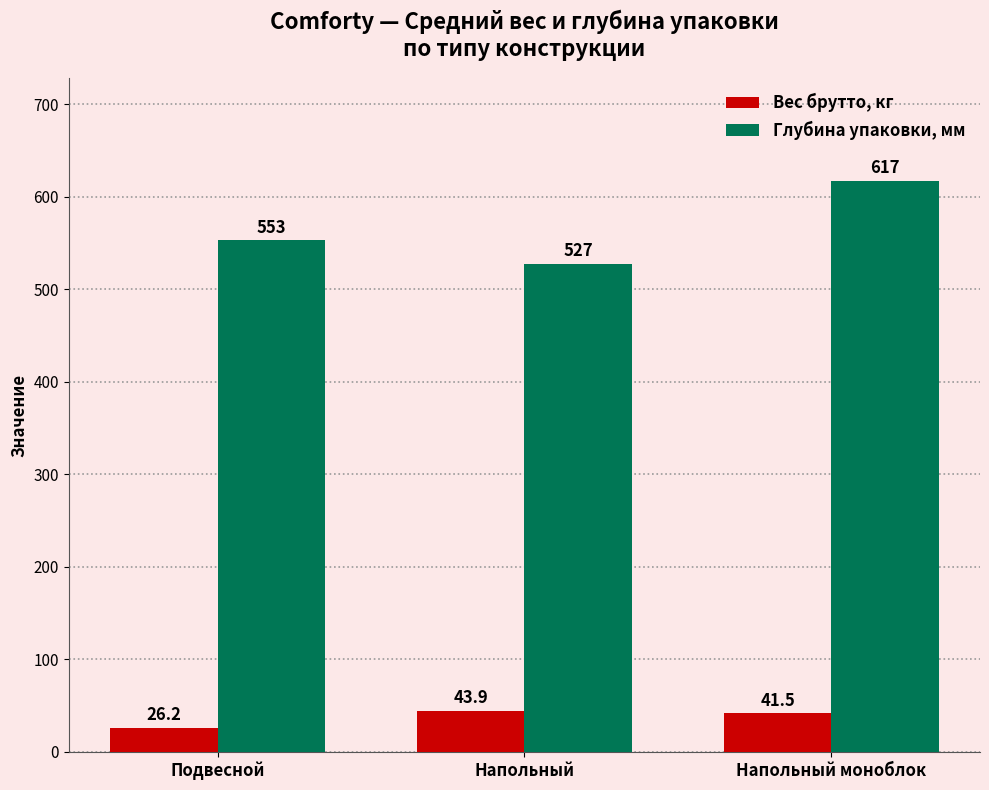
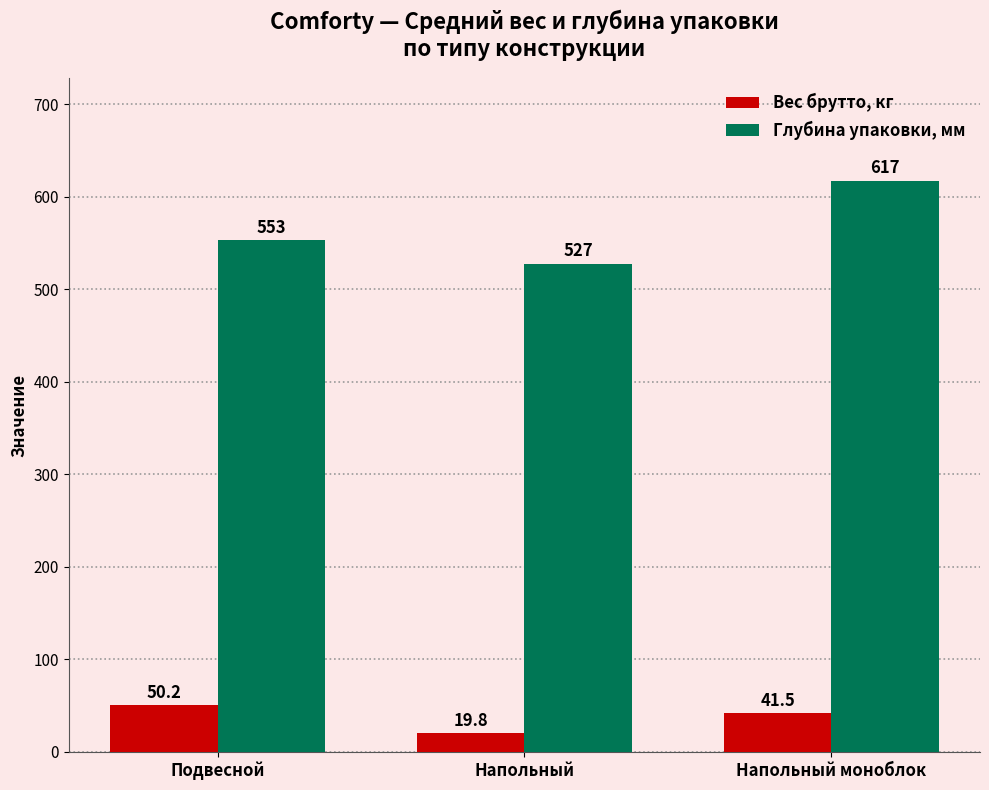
  {
    "Вес брутто, кг": {
-     "Подвесной": 26.2,
-     "Напольный": 43.9,
+     "Подвесной": 50.2,
+     "Напольный": 19.8,
      "Напольный моноблок": 41.5
    },
    "Глубина упаковки, мм": {
      "Подвесной": 553,
      "Напольный": 527,
      "Напольный моноблок": 617
    }
  }
